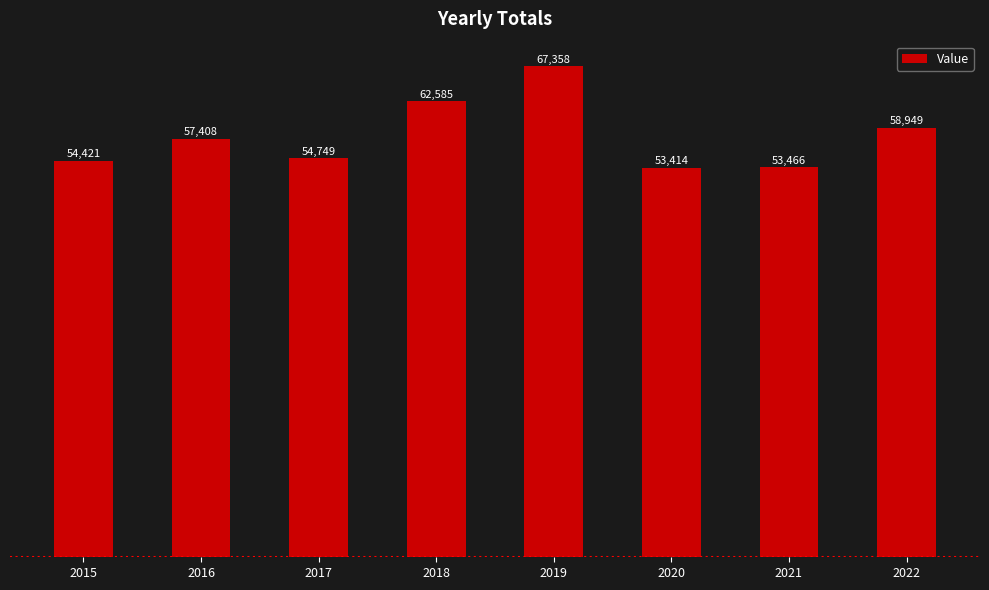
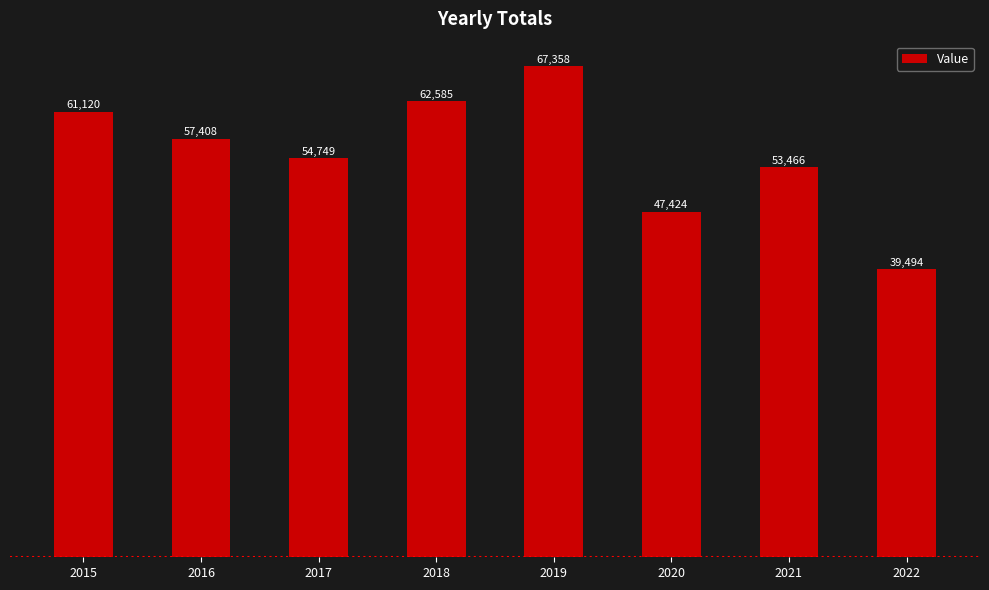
  {
-   "2015": "54,421",
+   "2015": "61,120",
    "2016": "57,408",
    "2017": "54,749",
    "2018": "62,585",
    "2019": "67,358",
-   "2020": "53,414",
+   "2020": "47,424",
    "2021": "53,466",
-   "2022": "58,949"
+   "2022": "39,494"
  }
